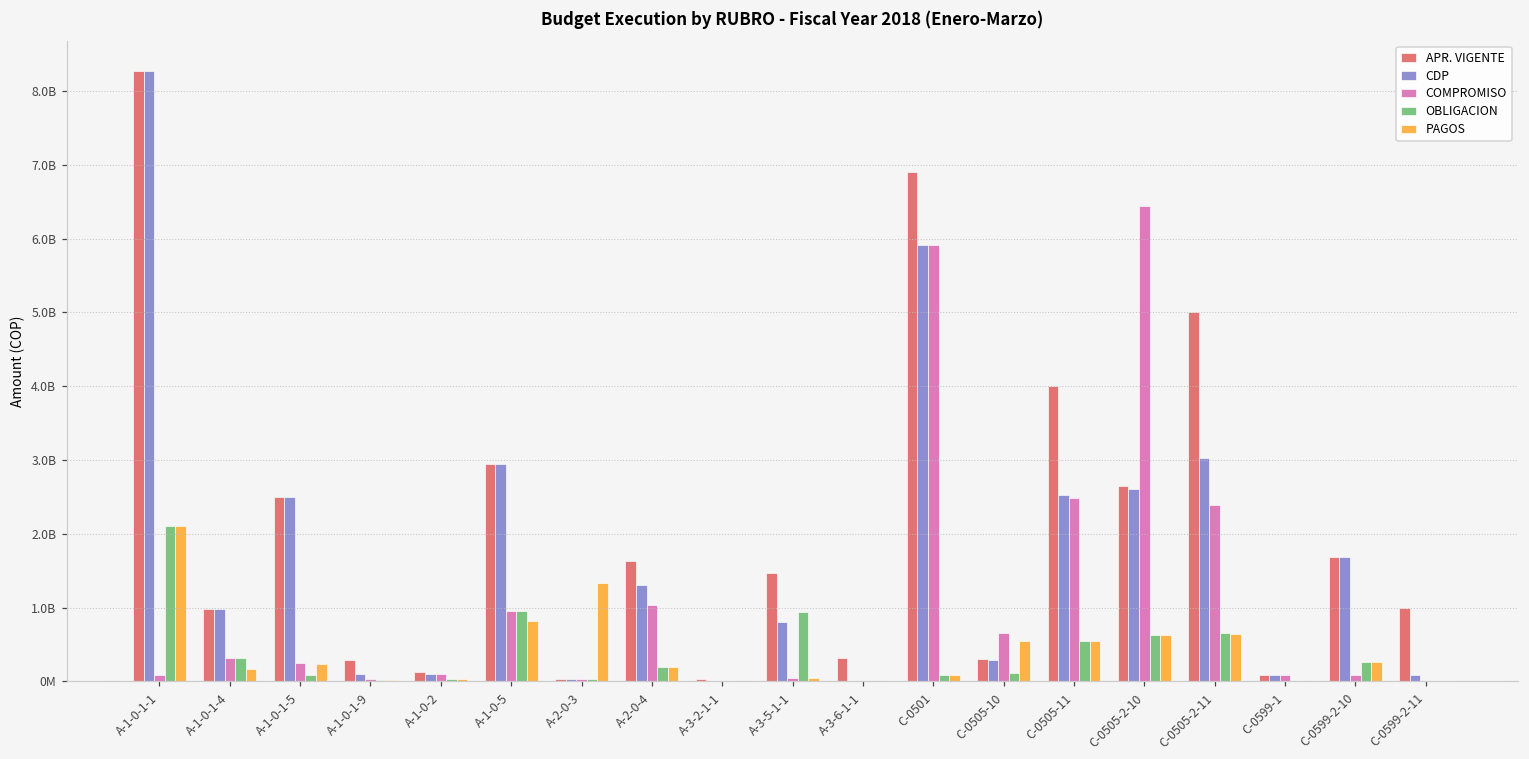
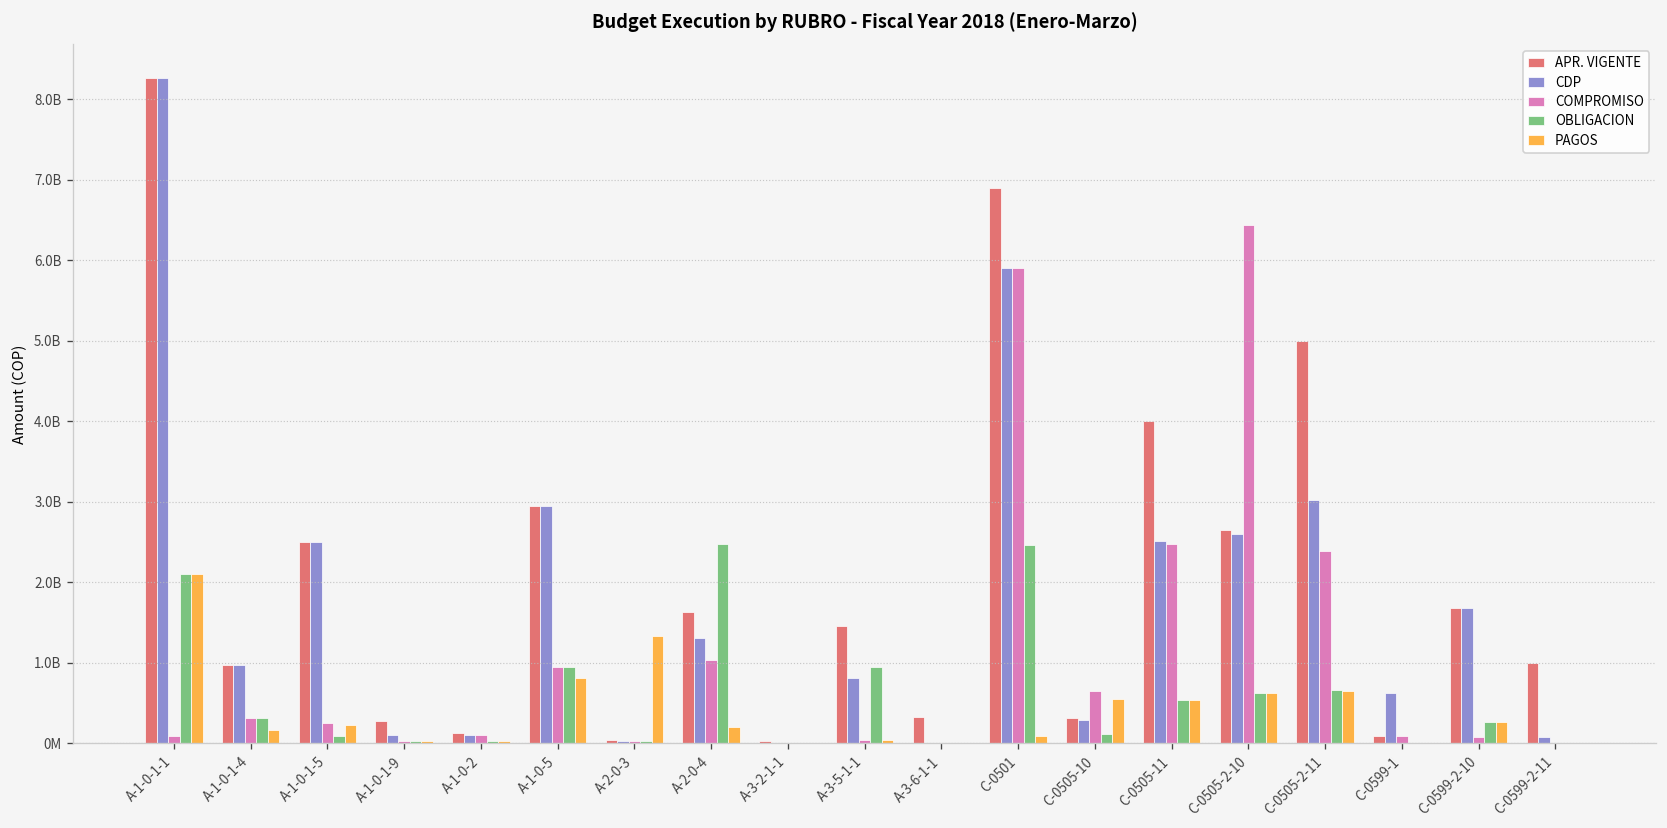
  {
    "APR. VIGENTE": {
      "A-1-0-1-1": 8300000000,
      "A-1-0-1-4": 1000000000,
      "A-1-0-1-5": 2500000000,
      "A-1-0-1-9": 300000000,
      "A-1-0-2": 100000000,
      "A-1-0-5": 2900000000,
      "A-2-0-3": 0,
      "A-2-0-4": 1600000000,
      "A-3-5-1-1": 1500000000,
      "A-3-6-1-1": 300000000,
      "C-0501": 6900000000,
      "C-0505-10": 300000000,
      "C-0505-11": 4000000000,
      "C-0505-2-10": 2700000000,
      "C-0505-2-11": 5000000000,
      "C-0599-1": 100000000,
      "C-0599-2-10": 1700000000,
      "C-0599-2-11": 1000000000
    },
    "CDP": {
      "A-1-0-1-1": 8300000000,
      "A-1-0-1-4": 1000000000,
      "A-1-0-1-5": 2500000000,
      "A-1-0-1-9": 100000000,
      "A-1-0-2": 100000000,
      "A-1-0-5": 2900000000,
      "A-2-0-4": 1300000000,
      "A-3-2-1-1": 0,
      "A-3-5-1-1": 800000000,
      "C-0501": 5900000000,
      "C-0505-10": 300000000,
      "C-0505-11": 2500000000,
      "C-0505-2-10": 2600000000,
      "C-0505-2-11": 3000000000,
-     "C-0599-1": 100000000,
+     "C-0599-1": 600000000,
      "C-0599-2-10": 1700000000,
      "C-0599-2-11": 100000000
    },
    "COMPROMISO": {
      "A-1-0-1-1": 100000000,
      "A-1-0-1-4": 300000000,
      "A-1-0-1-5": 300000000,
      "A-1-0-2": 100000000,
      "A-1-0-5": 1000000000,
      "A-2-0-4": 1000000000,
      "A-3-2-1-1": 0,
      "A-3-5-1-1": 0,
      "C-0501": 5900000000,
      "C-0505-10": 700000000,
      "C-0505-11": 2500000000,
      "C-0505-2-10": 6400000000,
      "C-0505-2-11": 2400000000,
      "C-0599-1": 100000000,
      "C-0599-2-10": 100000000,
      "C-0599-2-11": 0
    },
    "OBLIGACION": {
      "A-1-0-1-1": 2100000000,
      "A-1-0-1-4": 300000000,
      "A-1-0-1-5": 100000000,
      "A-1-0-5": 1000000000,
-     "A-2-0-4": 200000000,
+     "A-2-0-4": 2500000000,
      "A-3-2-1-1": 0,
      "A-3-5-1-1": 900000000,
-     "C-0501": 100000000,
+     "C-0501": 2500000000,
      "C-0505-10": 100000000,
      "C-0505-11": 500000000,
      "C-0505-2-10": 600000000,
      "C-0505-2-11": 700000000,
      "C-0599-1": 0,
      "C-0599-2-10": 300000000,
      "C-0599-2-11": 0
    },
    "PAGOS": {
      "A-1-0-1-1": 2100000000,
      "A-1-0-1-4": 200000000,
      "A-1-0-1-5": 200000000,
      "A-1-0-5": 800000000,
      "A-2-0-3": 1300000000,
      "A-2-0-4": 200000000,
      "A-3-2-1-1": 0,
      "A-3-5-1-1": 0,
      "C-0501": 100000000,
      "C-0505-10": 600000000,
      "C-0505-11": 500000000,
      "C-0505-2-10": 600000000,
      "C-0505-2-11": 600000000,
      "C-0599-1": 0,
      "C-0599-2-10": 300000000,
      "C-0599-2-11": 0
    }
  }
